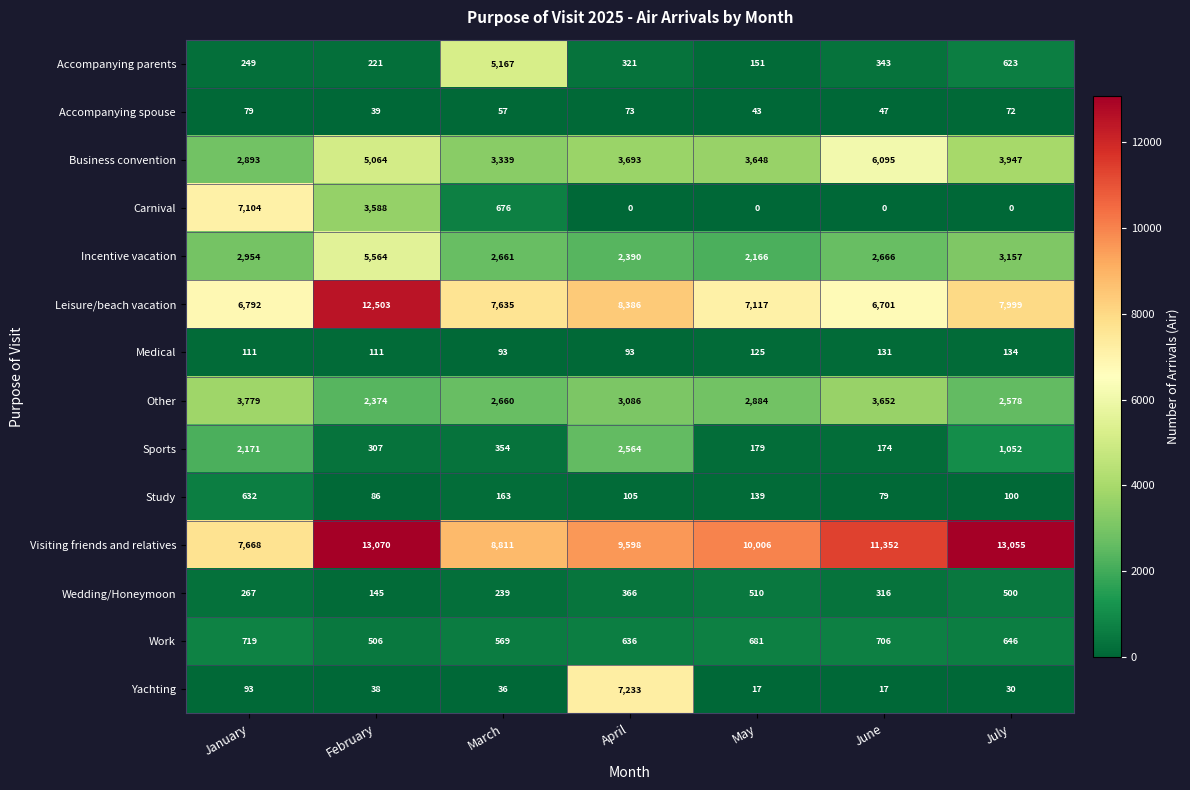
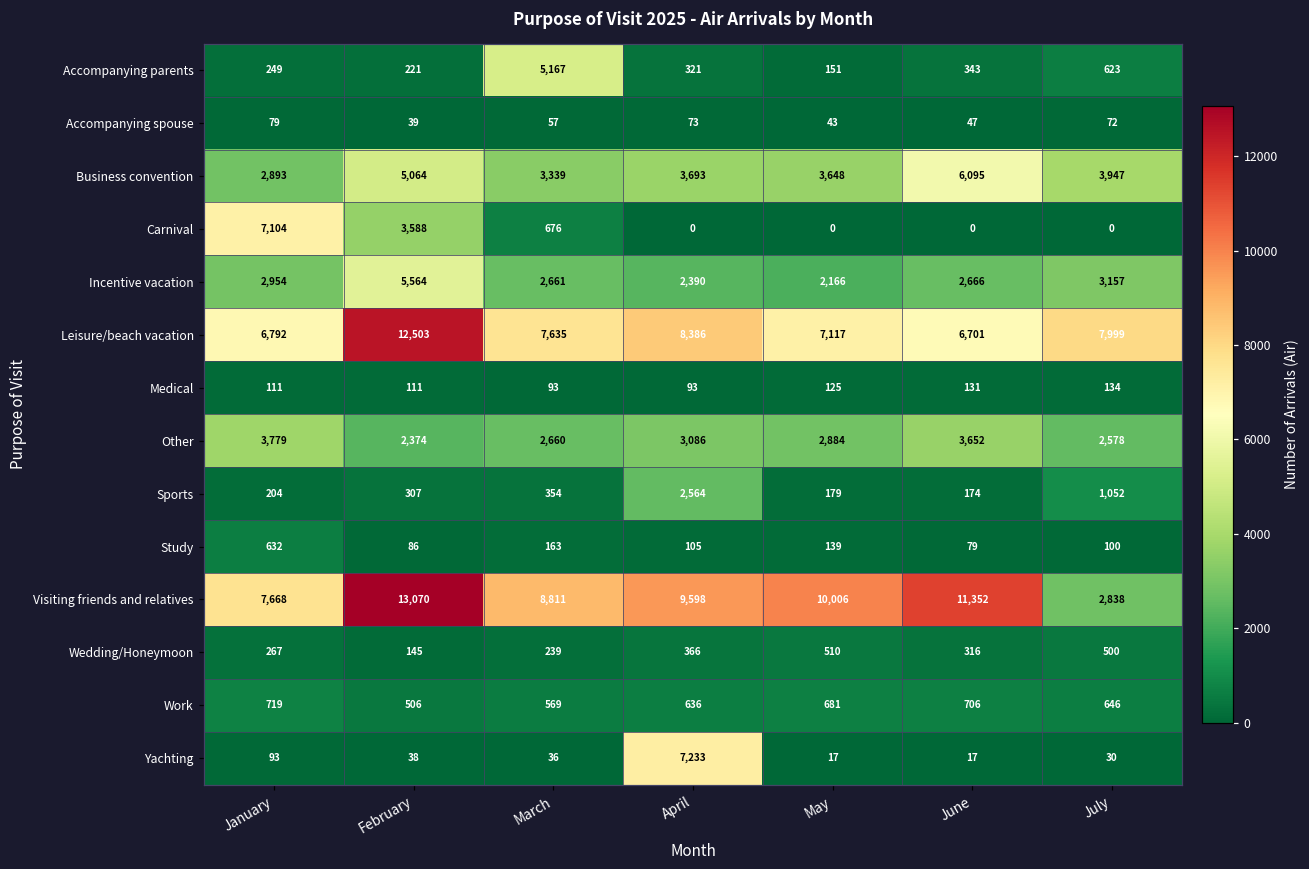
  {
    "Accompanying parents": {
      "January": "249",
      "February": "221",
      "March": "5,167",
      "April": "321",
      "May": "151",
      "June": "343",
      "July": "623"
    },
    "Accompanying spouse": {
      "January": "79",
      "February": "39",
      "March": "57",
      "April": "73",
      "May": "43",
      "June": "47",
      "July": "72"
    },
    "Business convention": {
      "January": "2,893",
      "February": "5,064",
      "March": "3,339",
      "April": "3,693",
      "May": "3,648",
      "June": "6,095",
      "July": "3,947"
    },
    "Carnival": {
      "January": "7,104",
      "February": "3,588",
      "March": "676",
      "April": "0",
      "May": "0",
      "June": "0",
      "July": "0"
    },
    "Incentive vacation": {
      "January": "2,954",
      "February": "5,564",
      "March": "2,661",
      "April": "2,390",
      "May": "2,166",
      "June": "2,666",
      "July": "3,157"
    },
    "Leisure/beach vacation": {
      "January": "6,792",
      "February": "12,503",
      "March": "7,635",
      "April": "8,386",
      "May": "7,117",
      "June": "6,701",
      "July": "7,999"
    },
    "Medical": {
      "January": "111",
      "February": "111",
      "March": "93",
      "April": "93",
      "May": "125",
      "June": "131",
      "July": "134"
    },
    "Other": {
      "January": "3,779",
      "February": "2,374",
      "March": "2,660",
      "April": "3,086",
      "May": "2,884",
      "June": "3,652",
      "July": "2,578"
    },
    "Sports": {
-     "January": "2,171",
+     "January": "204",
      "February": "307",
      "March": "354",
      "April": "2,564",
      "May": "179",
      "June": "174",
      "July": "1,052"
    },
    "Study": {
      "January": "632",
      "February": "86",
      "March": "163",
      "April": "105",
      "May": "139",
      "June": "79",
      "July": "100"
    },
    "Visiting friends and relatives": {
      "January": "7,668",
      "February": "13,070",
      "March": "8,811",
      "April": "9,598",
      "May": "10,006",
      "June": "11,352",
-     "July": "13,055"
+     "July": "2,838"
    },
    "Wedding/Honeymoon": {
      "January": "267",
      "February": "145",
      "March": "239",
      "April": "366",
      "May": "510",
      "June": "316",
      "July": "500"
    },
    "Work": {
      "January": "719",
      "February": "506",
      "March": "569",
      "April": "636",
      "May": "681",
      "June": "706",
      "July": "646"
    },
    "Yachting": {
      "January": "93",
      "February": "38",
      "March": "36",
      "April": "7,233",
      "May": "17",
      "June": "17",
      "July": "30"
    }
  }
